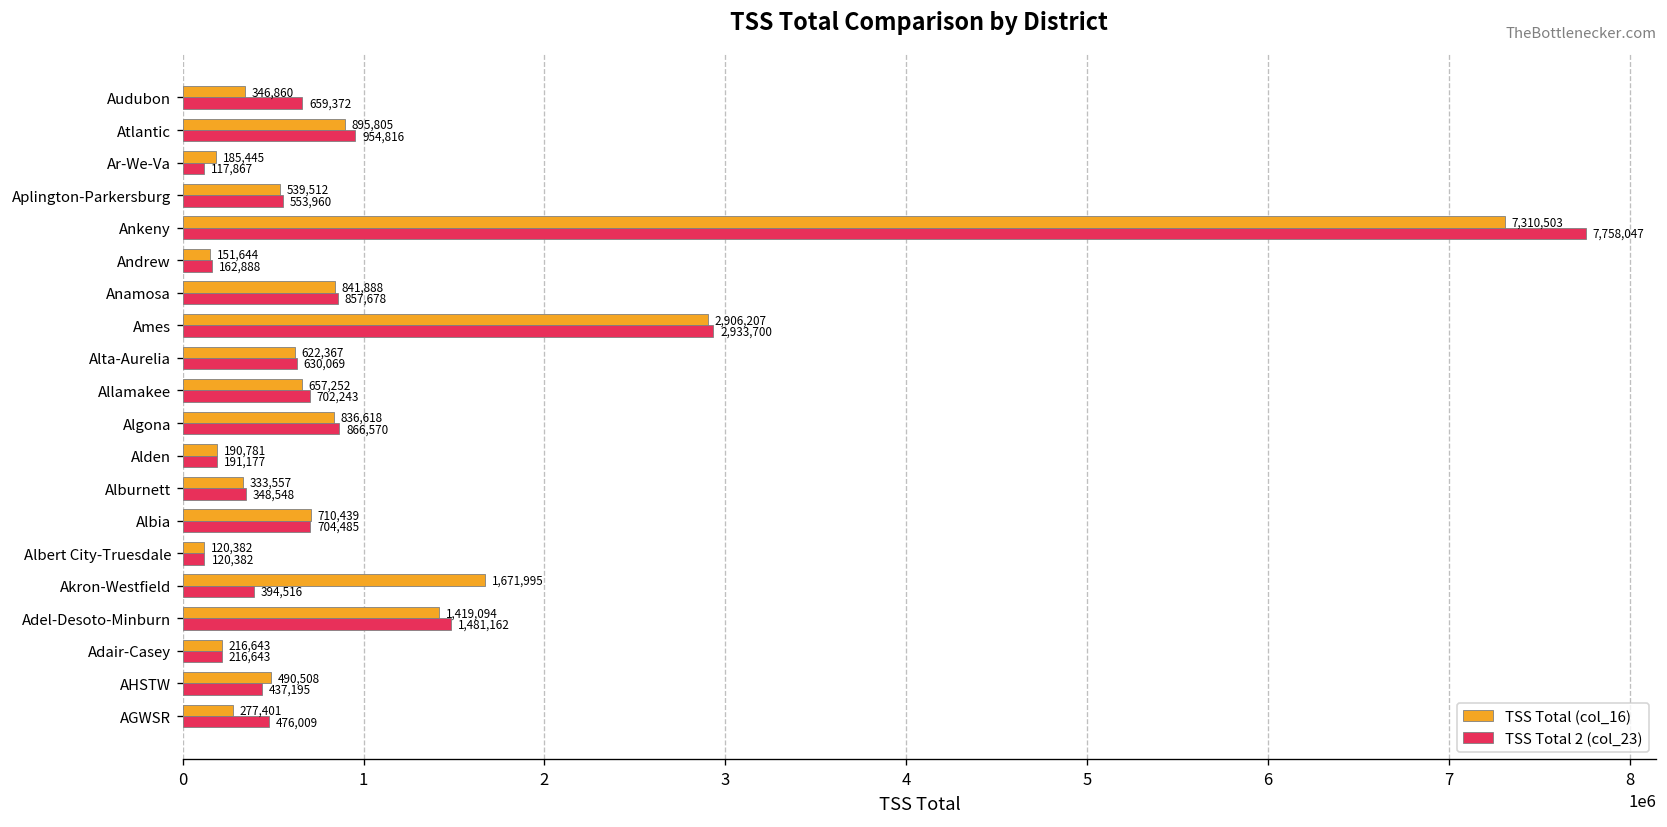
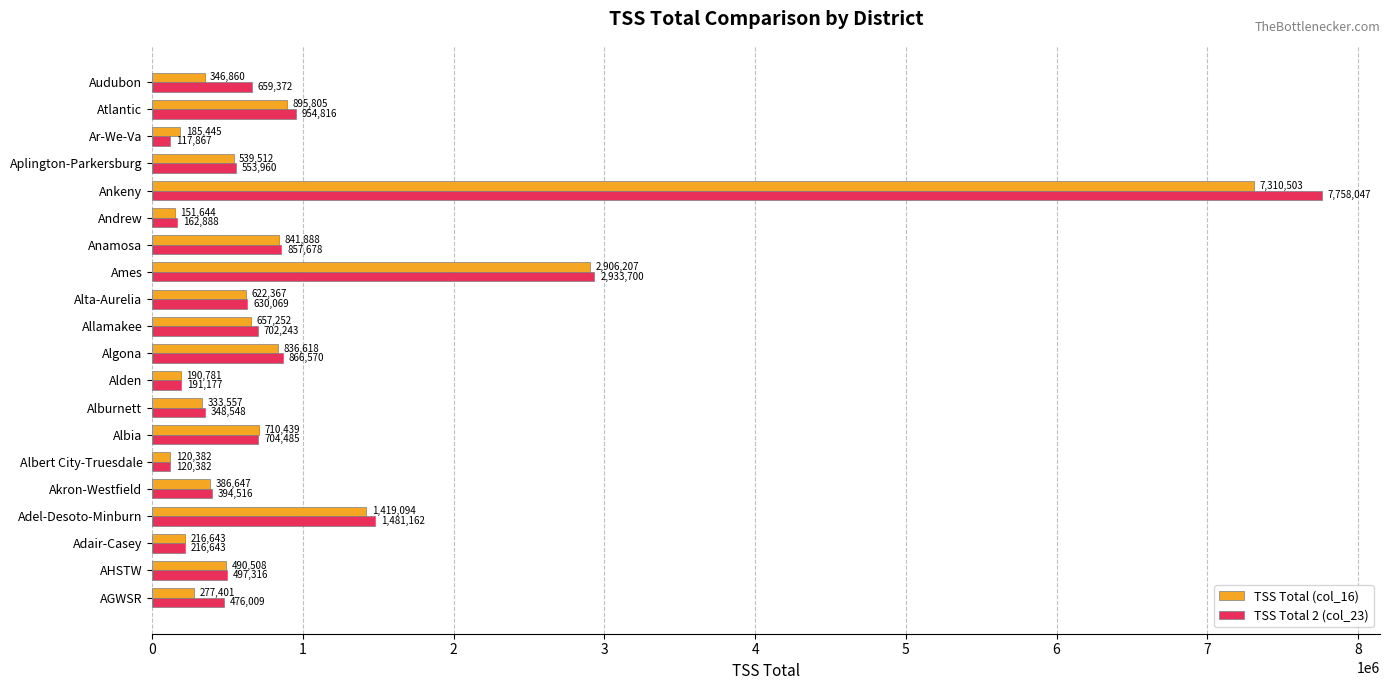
  {
    "TSS Total (col_16)": {
      "Audubon": "346,860",
      "Atlantic": "895,805",
      "Ar-We-Va": "185,445",
      "Aplington-Parkersburg": "539,512",
      "Ankeny": "7,310,503",
      "Andrew": "151,644",
      "Anamosa": "841,888",
      "Ames": "2,906,207",
      "Alta-Aurelia": "622,367",
      "Allamakee": "657,252",
      "Algona": "836,618",
      "Alden": "190,781",
      "Alburnett": "333,557",
      "Albia": "710,439",
      "Albert City-Truesdale": "120,382",
-     "Akron-Westfield": "1,671,995",
+     "Akron-Westfield": "386,647",
      "Adel-Desoto-Minburn": "1,419,094",
      "Adair-Casey": "216,643",
      "AHSTW": "490,508",
      "AGWSR": "277,401"
    },
    "TSS Total 2 (col_23)": {
      "Audubon": "659,372",
      "Atlantic": "954,816",
      "Ar-We-Va": "117,867",
      "Aplington-Parkersburg": "553,960",
      "Ankeny": "7,758,047",
      "Andrew": "162,888",
      "Anamosa": "857,678",
      "Ames": "2,933,700",
      "Alta-Aurelia": "630,069",
      "Allamakee": "702,243",
      "Algona": "866,570",
      "Alden": "191,177",
      "Alburnett": "348,548",
      "Albia": "704,485",
      "Albert City-Truesdale": "120,382",
      "Akron-Westfield": "394,516",
      "Adel-Desoto-Minburn": "1,481,162",
      "Adair-Casey": "216,643",
-     "AHSTW": "437,195",
+     "AHSTW": "497,316",
      "AGWSR": "476,009"
    }
  }
